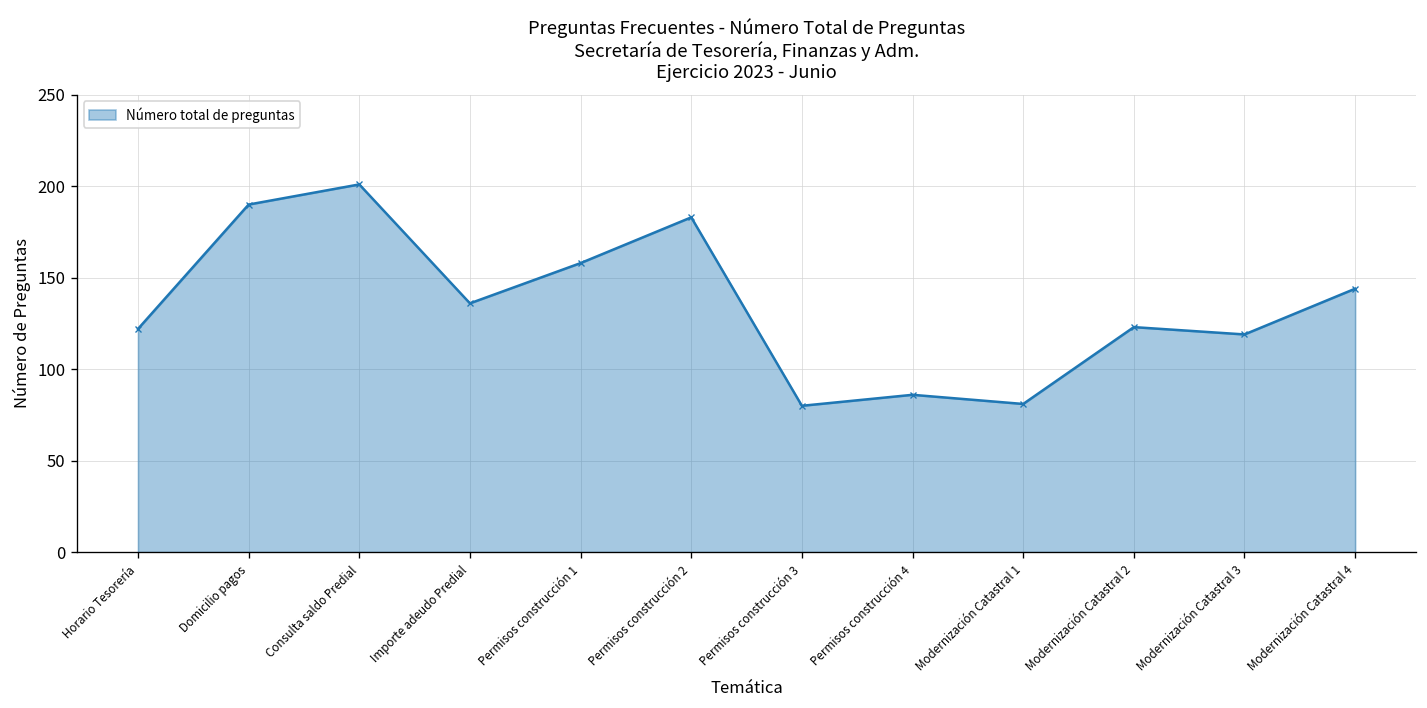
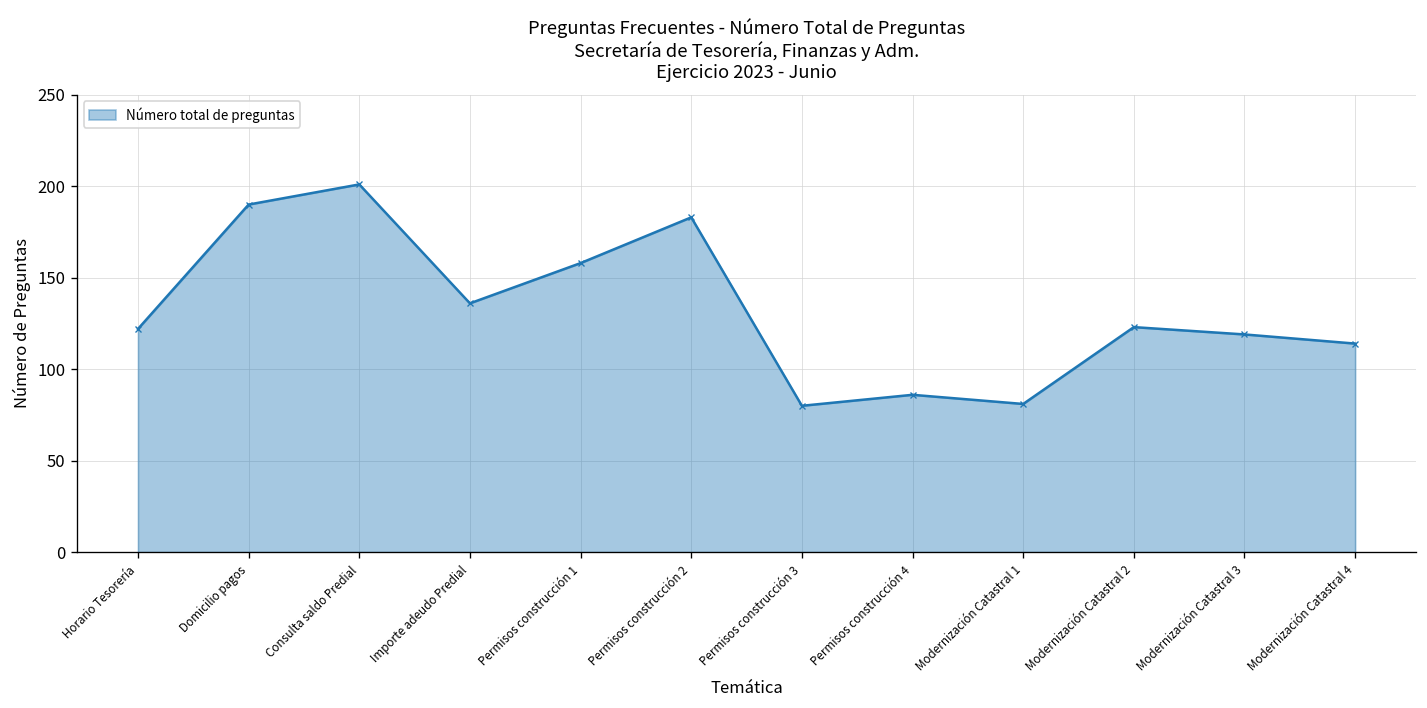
  {
    "Horario Tesorería": 122,
    "Domicilio pagos": 190,
    "Consulta saldo Predial": 201,
    "Importe adeudo Predial": 136,
    "Permisos construcción 1": 158,
    "Permisos construcción 2": 183,
    "Permisos construcción 3": 80,
    "Permisos construcción 4": 86,
    "Modernización Catastral 1": 81,
    "Modernización Catastral 2": 123,
    "Modernización Catastral 3": 119,
-   "Modernización Catastral 4": 144
+   "Modernización Catastral 4": 114
  }
